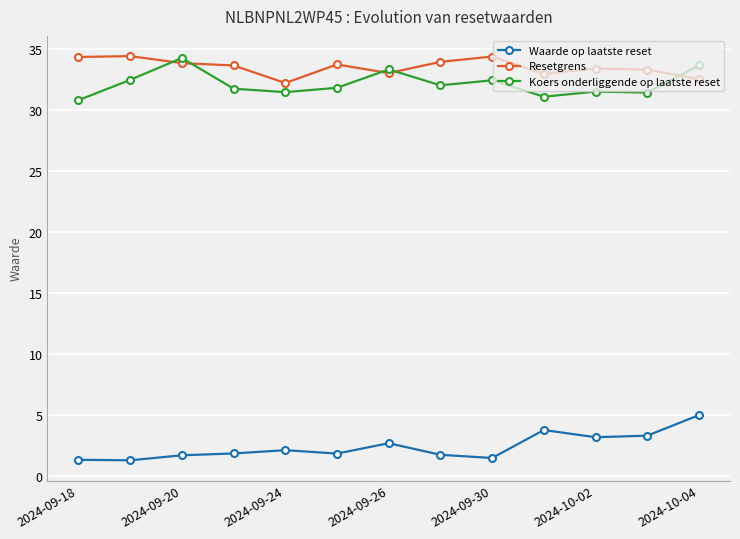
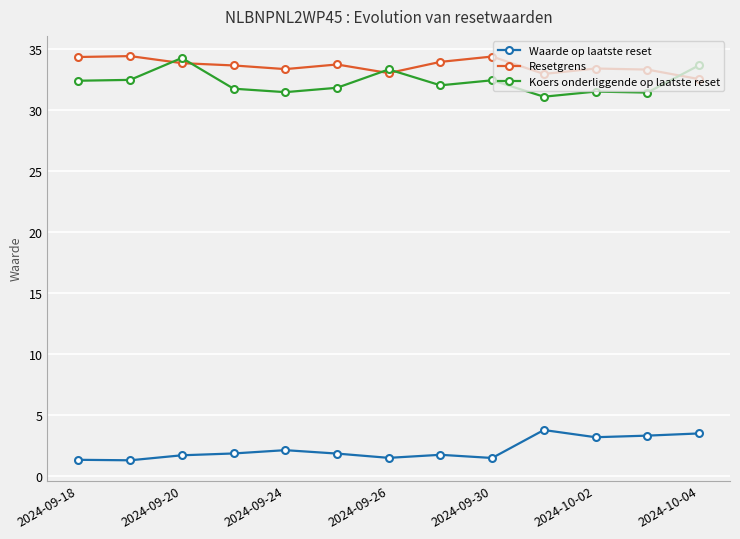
  {
    "Waarde op laatste reset": {
      "2024-09-18": 1.3,
      "2024-09-20": 1.7,
      "2024-09-24": 2.1,
-     "2024-09-26": 2.7,
+     "2024-09-26": 1.5,
      "2024-09-30": 1.5,
      "2024-10-02": 3.2,
-     "2024-10-04": 5.0
+     "2024-10-04": 3.5
    },
    "Resetgrens": {
      "2024-09-18": 34.3,
      "2024-09-20": 33.8,
-     "2024-09-24": 32.2,
+     "2024-09-24": 33.3,
      "2024-09-26": 33.0,
      "2024-09-30": 34.4
    },
    "Koers onderliggende op laatste reset": {
-     "2024-09-18": 30.8,
+     "2024-09-18": 32.4,
      "2024-09-20": 34.3,
      "2024-09-24": 31.5,
      "2024-09-26": 33.3,
      "2024-09-30": 32.4,
      "2024-10-02": 31.5
    }
  }
